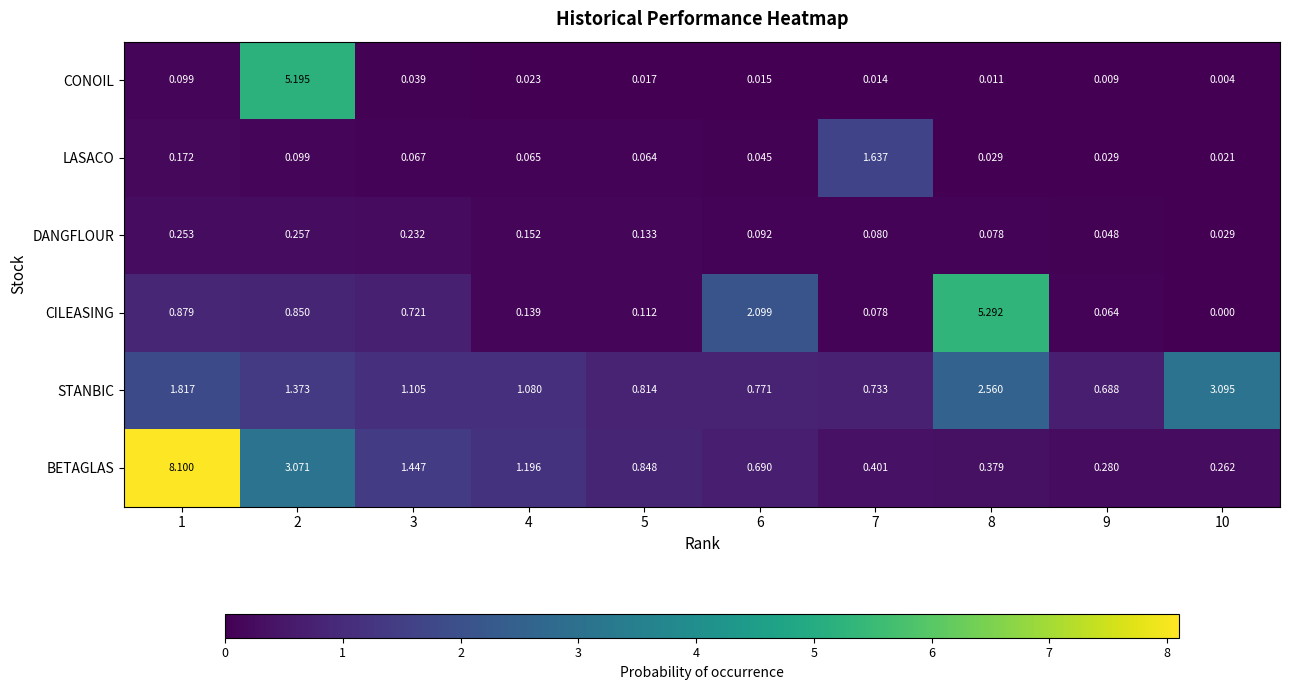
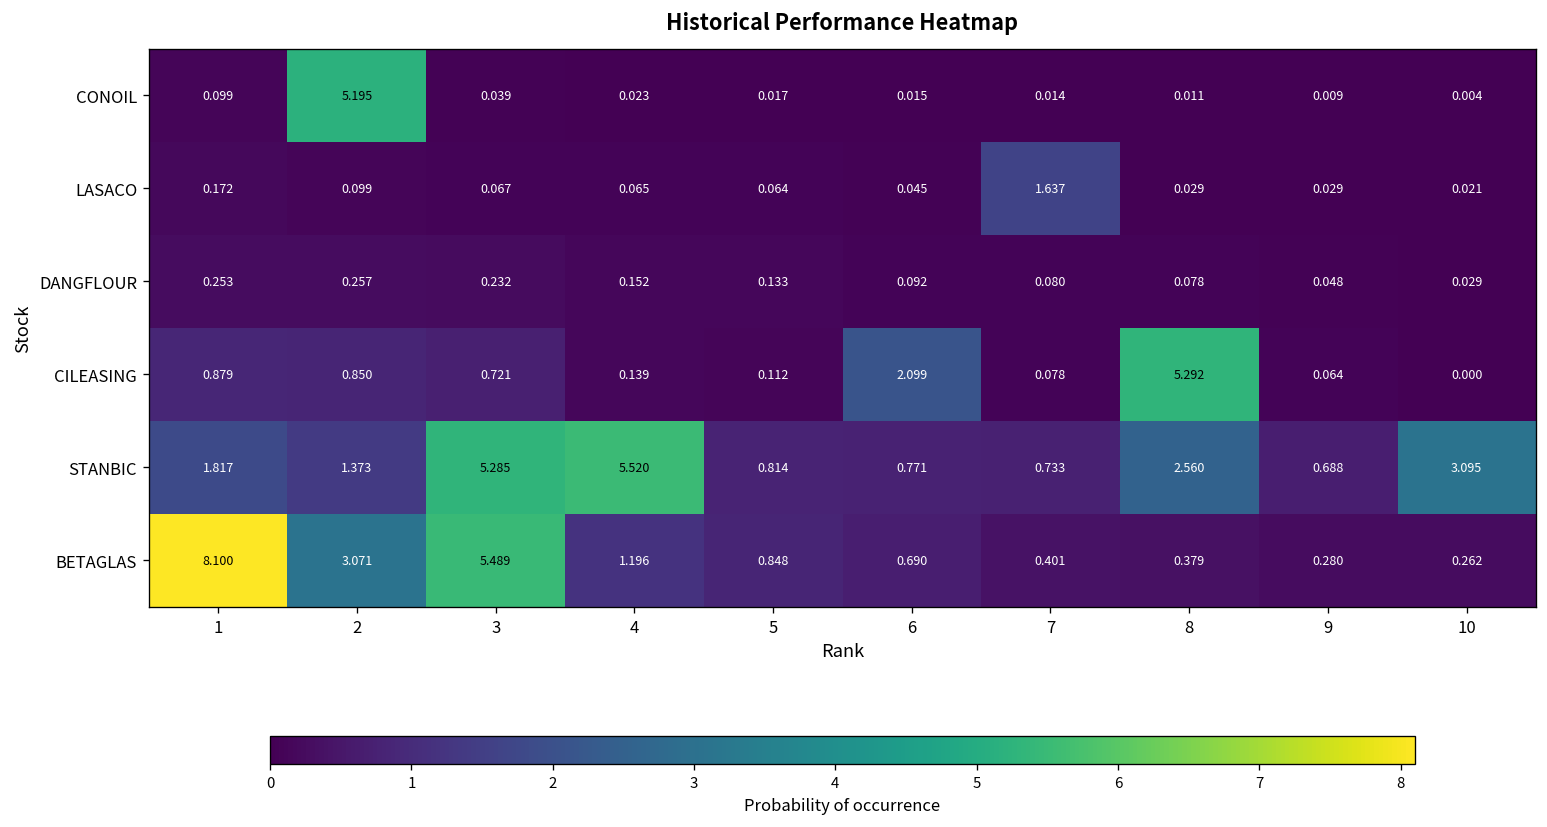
  {
    "CONOIL": {
      "1": 0.099,
      "2": 5.195,
      "3": 0.039,
      "4": 0.023,
      "5": 0.017,
      "6": 0.015,
      "7": 0.014,
      "8": 0.011,
      "9": 0.009,
      "10": 0.004
    },
    "LASACO": {
      "1": 0.172,
      "2": 0.099,
      "3": 0.067,
      "4": 0.065,
      "5": 0.064,
      "6": 0.045,
      "7": 1.637,
      "8": 0.029,
      "9": 0.029,
      "10": 0.021
    },
    "DANGFLOUR": {
      "1": 0.253,
      "2": 0.257,
      "3": 0.232,
      "4": 0.152,
      "5": 0.133,
      "6": 0.092,
      "7": 0.080,
      "8": 0.078,
      "9": 0.048,
      "10": 0.029
    },
    "CILEASING": {
      "1": 0.879,
      "2": 0.850,
      "3": 0.721,
      "4": 0.139,
      "5": 0.112,
      "6": 2.099,
      "7": 0.078,
      "8": 5.292,
      "9": 0.064,
      "10": 0.000
    },
    "STANBIC": {
      "1": 1.817,
      "2": 1.373,
-     "3": 1.105,
-     "4": 1.080,
+     "3": 5.285,
+     "4": 5.520,
      "5": 0.814,
      "6": 0.771,
      "7": 0.733,
      "8": 2.560,
      "9": 0.688,
      "10": 3.095
    },
    "BETAGLAS": {
      "1": 8.100,
      "2": 3.071,
-     "3": 1.447,
+     "3": 5.489,
      "4": 1.196,
      "5": 0.848,
      "6": 0.690,
      "7": 0.401,
      "8": 0.379,
      "9": 0.280,
      "10": 0.262
    }
  }
